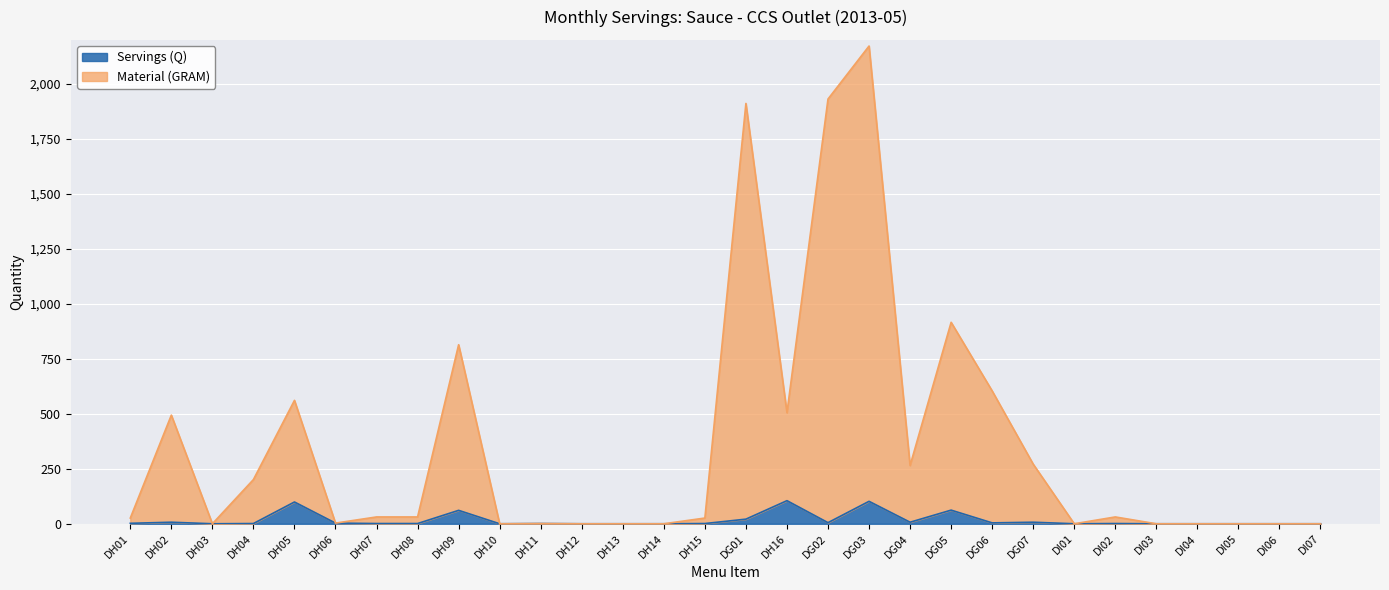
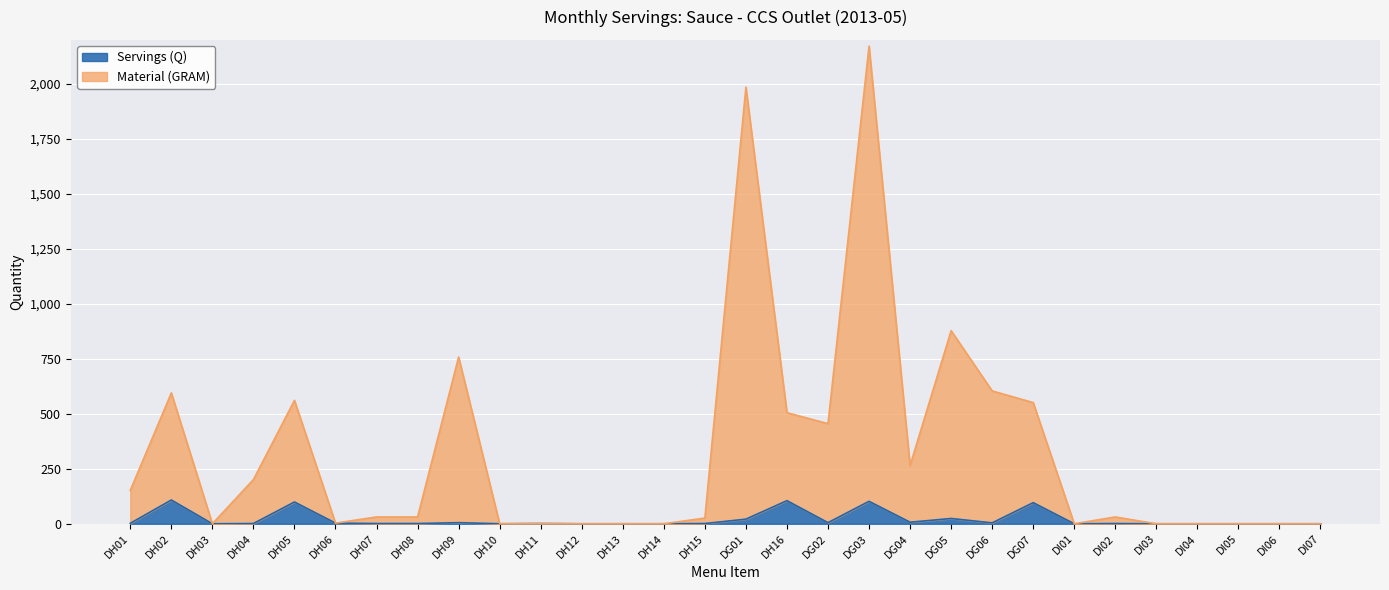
  {
    "Servings (Q)": {
      "DH01": "0",
-     "DH02": "10",
+     "DH02": "110",
      "DH04": "0",
      "DH05": "100",
      "DH07": "0",
      "DH08": "0",
-     "DH09": "60",
+     "DH09": "10",
      "DH15": "0",
      "DG01": "20",
      "DH16": "110",
      "DG02": "10",
      "DG03": "100",
      "DG04": "10",
-     "DG05": "60",
+     "DG05": "20",
      "DG06": "0",
-     "DG07": "10",
+     "DG07": "100",
      "DI02": "0"
    },
    "Material (GRAM)": {
-     "DH01": "20",
+     "DH01": "150",
      "DH02": "490",
      "DH04": "200",
      "DH05": "460",
      "DH07": "30",
      "DH08": "30",
      "DH09": "750",
      "DH15": "30",
-     "DG01": "1,890",
+     "DG01": "1,960",
      "DH16": "400",
-     "DG02": "1,930",
+     "DG02": "450",
      "DG03": "2,070",
      "DG04": "260",
      "DG05": "850",
      "DG06": "600",
-     "DG07": "260",
+     "DG07": "460",
      "DI02": "30"
    }
  }
